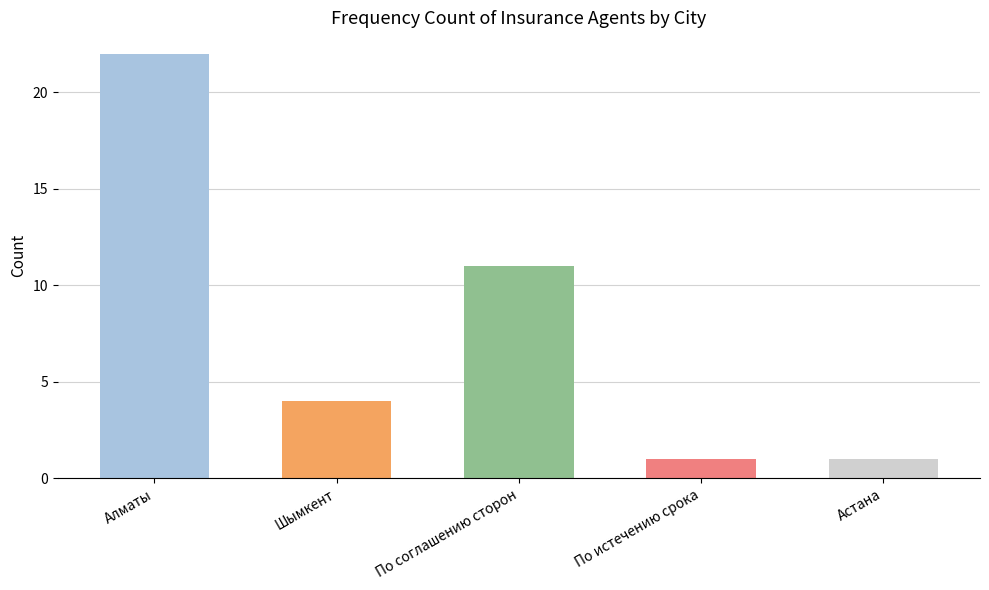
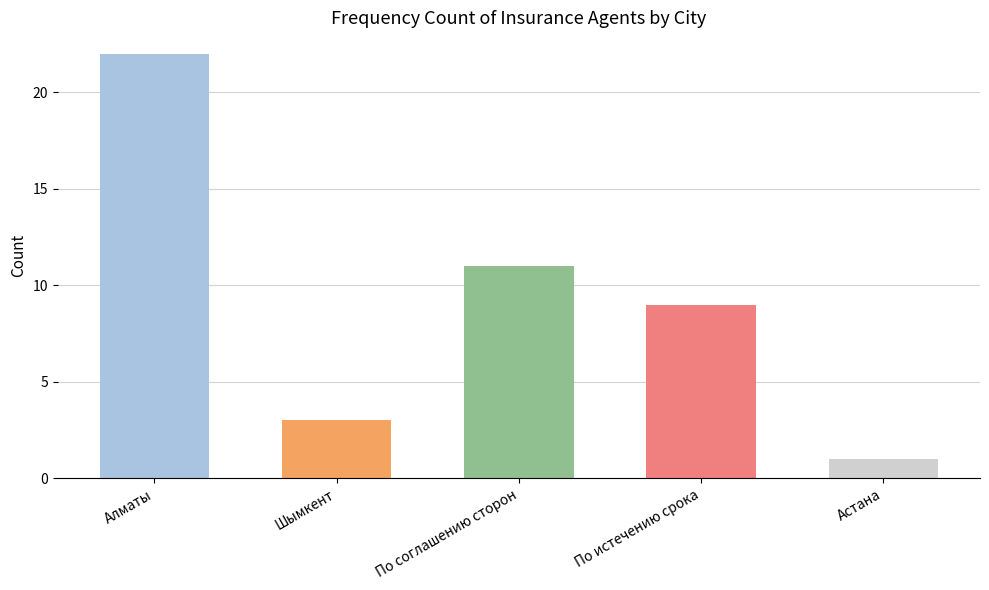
  {
    "Алматы": 22,
-   "Шымкент": 4,
+   "Шымкент": 3,
    "По соглашению сторон": 11,
-   "По истечению срока": 1,
+   "По истечению срока": 9,
    "Астана": 1
  }
